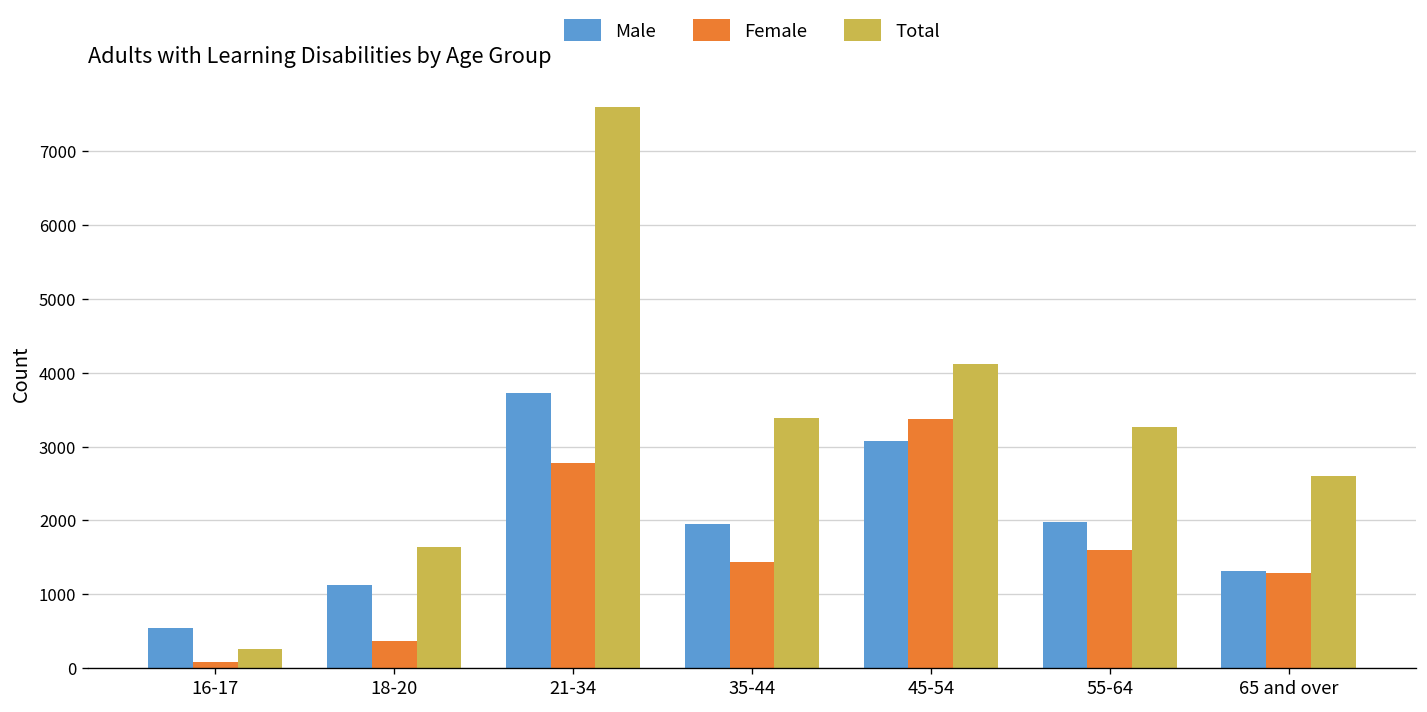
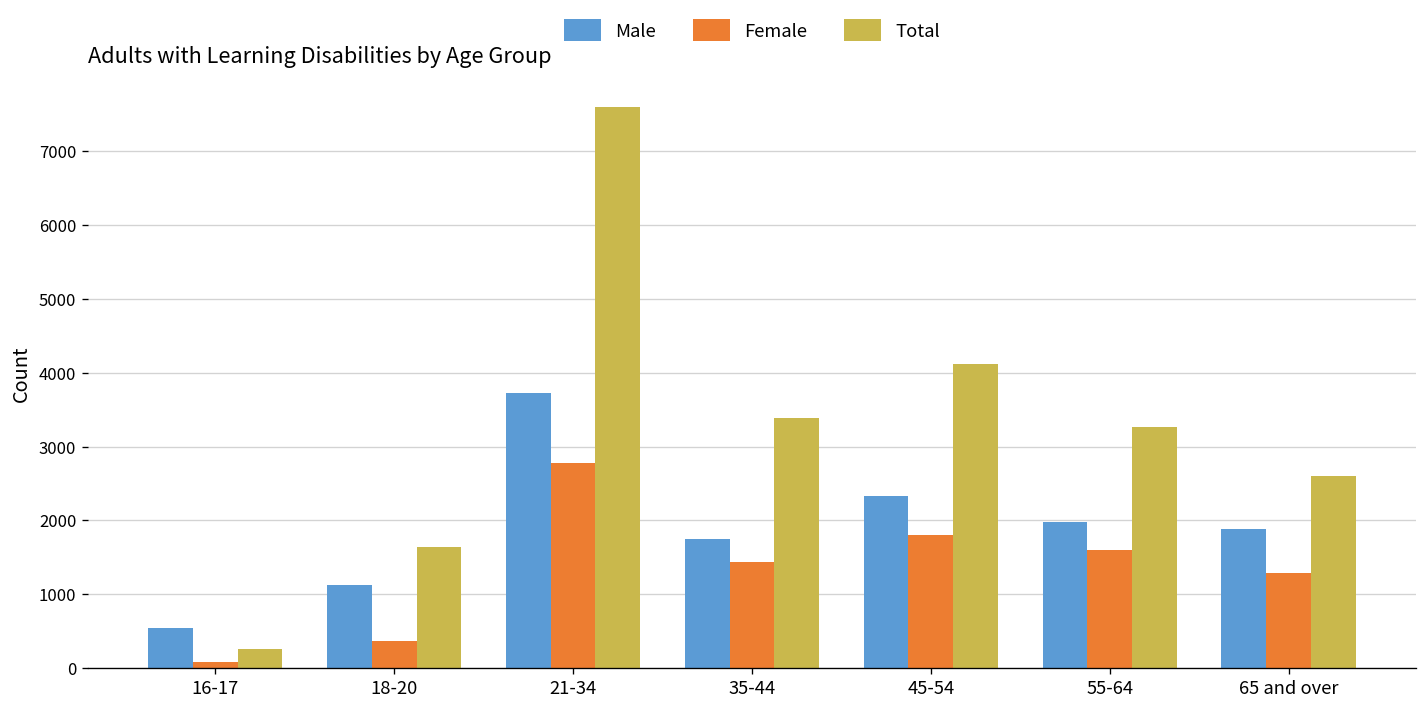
  {
    "Male": {
      "16-17": 500,
      "18-20": 1100,
      "21-34": 3700,
-     "35-44": 2000,
-     "45-54": 3100,
+     "35-44": 1700,
+     "45-54": 2300,
      "55-64": 2000,
-     "65 and over": 1300
+     "65 and over": 1900
    },
    "Female": {
      "16-17": 100,
      "18-20": 400,
      "21-34": 2800,
      "35-44": 1400,
-     "45-54": 3400,
+     "45-54": 1800,
      "55-64": 1600,
      "65 and over": 1300
    },
    "Total": {
      "16-17": 300,
      "18-20": 1600,
      "21-34": 7600,
      "35-44": 3400,
      "45-54": 4100,
      "55-64": 3300,
      "65 and over": 2600
    }
  }
